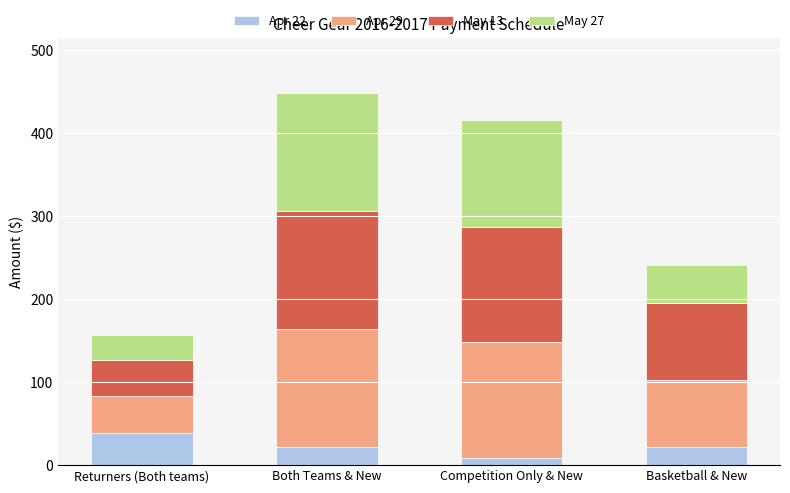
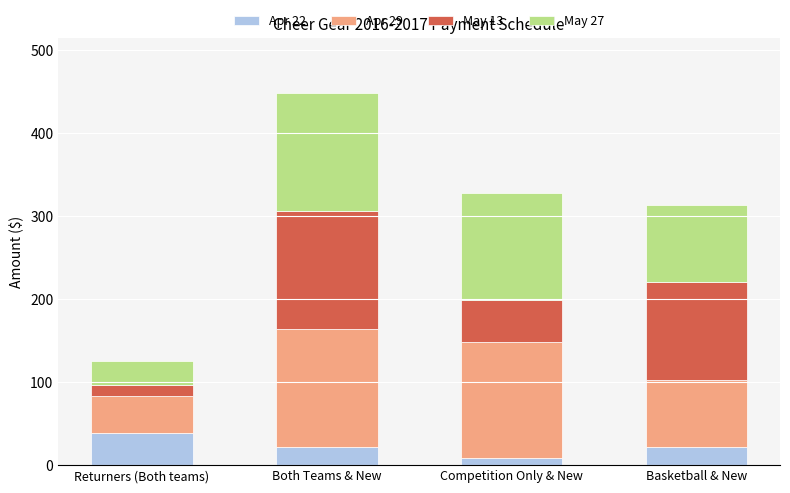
  {
    "Apr 22": {
      "Returners (Both teams)": 40,
      "Both Teams & New": 20,
      "Competition Only & New": 10,
      "Basketball & New": 20
    },
    "Apr 29": {
      "Returners (Both teams)": 40,
      "Both Teams & New": 140,
      "Competition Only & New": 140,
      "Basketball & New": 80
    },
    "May 13": {
-     "Returners (Both teams)": 40,
+     "Returners (Both teams)": 10,
      "Both Teams & New": 140,
-     "Competition Only & New": 140,
-     "Basketball & New": 90
+     "Competition Only & New": 50,
+     "Basketball & New": 120
    },
    "May 27": {
      "Returners (Both teams)": 30,
      "Both Teams & New": 140,
      "Competition Only & New": 130,
-     "Basketball & New": 50
+     "Basketball & New": 90
    }
  }
